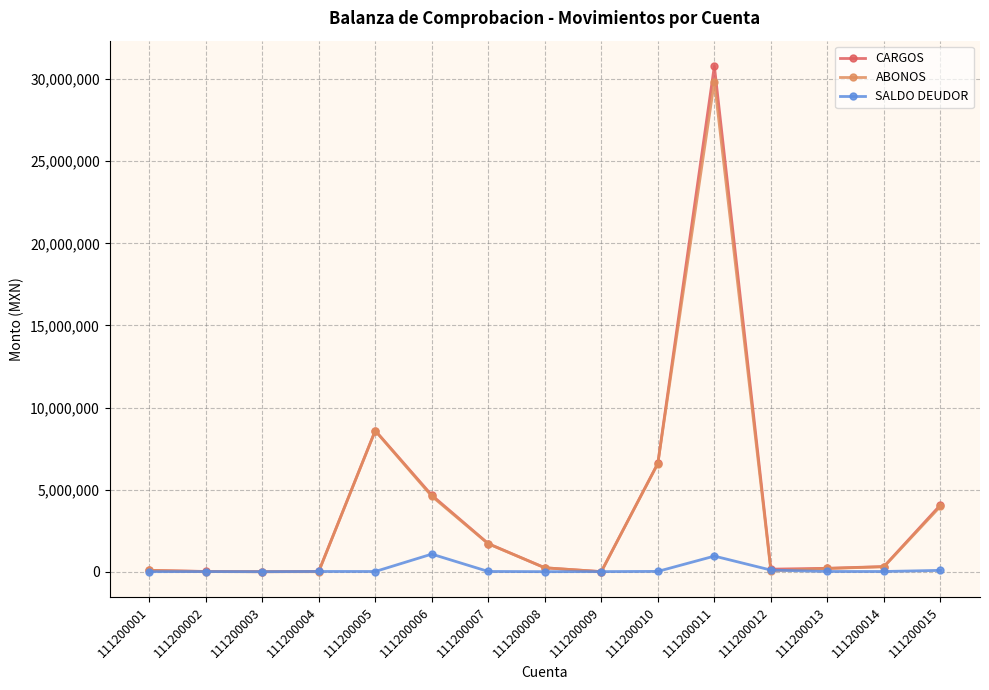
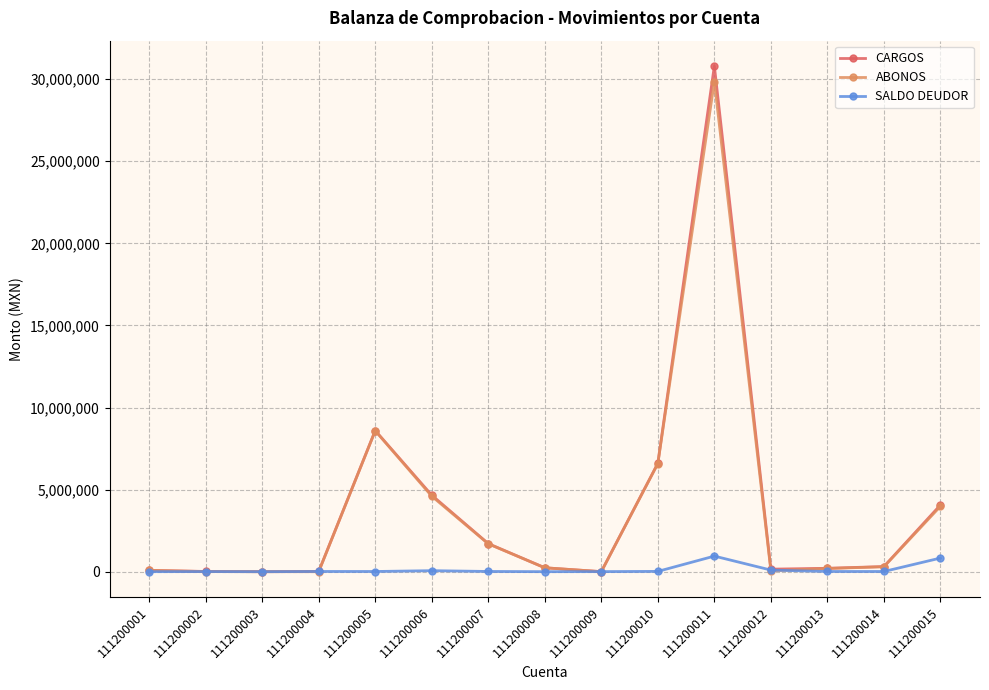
  {
    "SALDO DEUDOR": {
      "111200005": "0",
-     "111200006": "1,100,000",
+     "111200006": "100,000",
      "111200007": "0",
      "111200008": "0",
      "111200010": "0",
      "111200011": "900,000",
      "111200013": "0",
      "111200014": "0",
-     "111200015": "100,000"
+     "111200015": "800,000"
    }
  }
